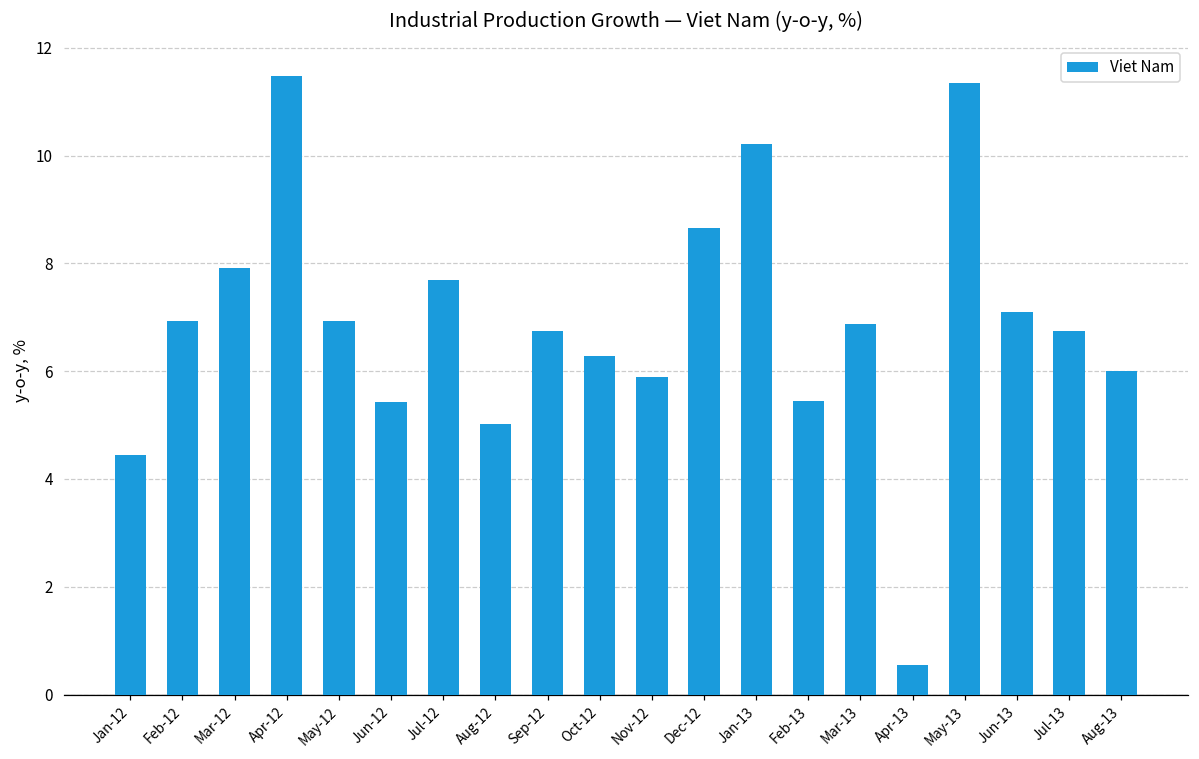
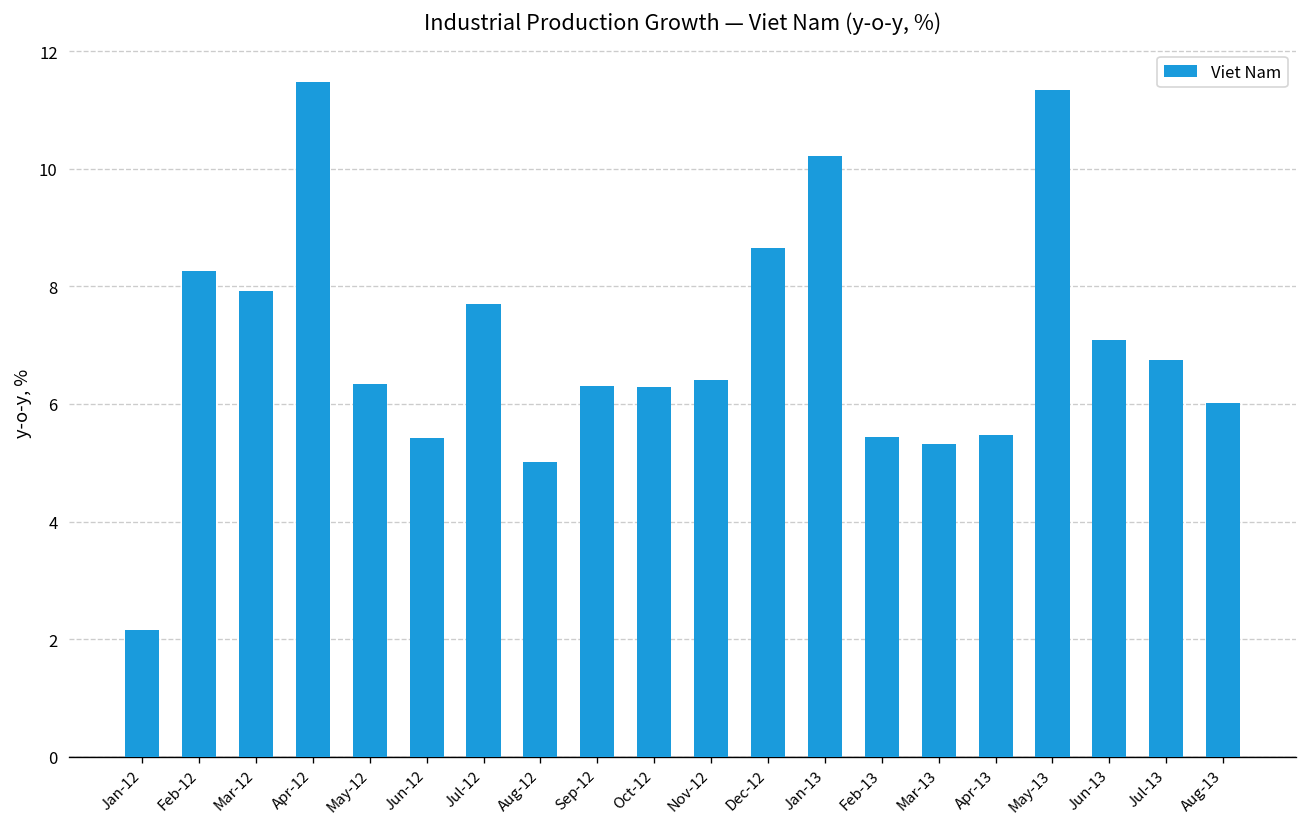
  {
-   "Jan-12": 4.4,
-   "Feb-12": 6.9,
+   "Jan-12": 2.2,
+   "Feb-12": 8.3,
    "Mar-12": 7.9,
    "Apr-12": 11.5,
-   "May-12": 6.9,
+   "May-12": 6.3,
    "Jun-12": 5.4,
    "Jul-12": 7.7,
    "Aug-12": 5.0,
-   "Sep-12": 6.7,
+   "Sep-12": 6.3,
    "Oct-12": 6.3,
-   "Nov-12": 5.9,
+   "Nov-12": 6.4,
    "Dec-12": 8.7,
    "Jan-13": 10.2,
    "Feb-13": 5.4,
-   "Mar-13": 6.9,
-   "Apr-13": 0.5,
+   "Mar-13": 5.3,
+   "Apr-13": 5.5,
    "May-13": 11.3,
    "Jun-13": 7.1,
    "Jul-13": 6.8,
    "Aug-13": 6.0
  }
